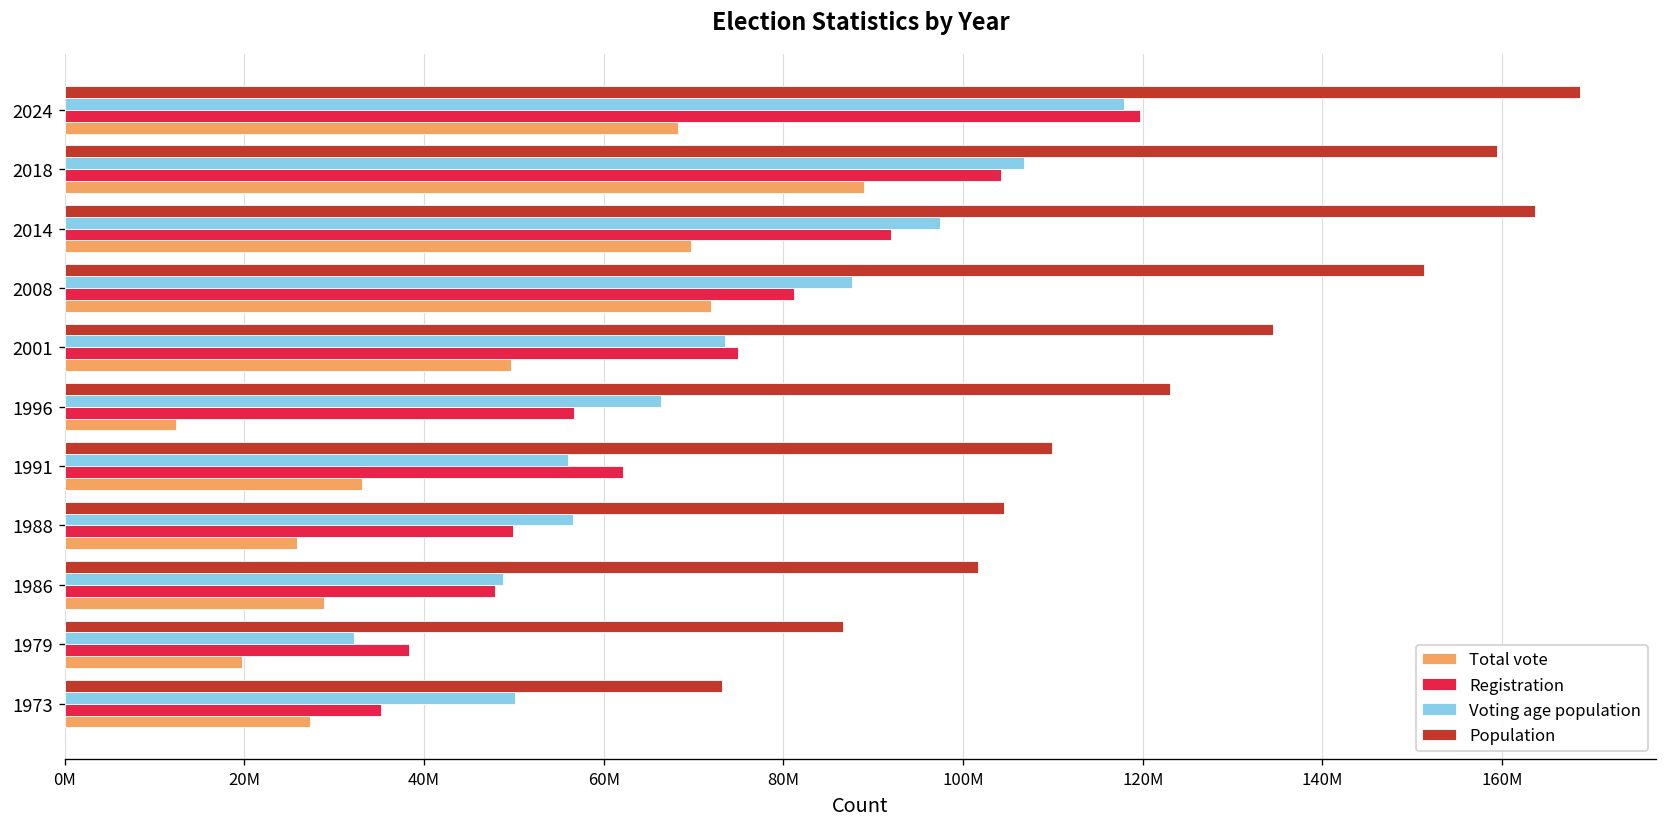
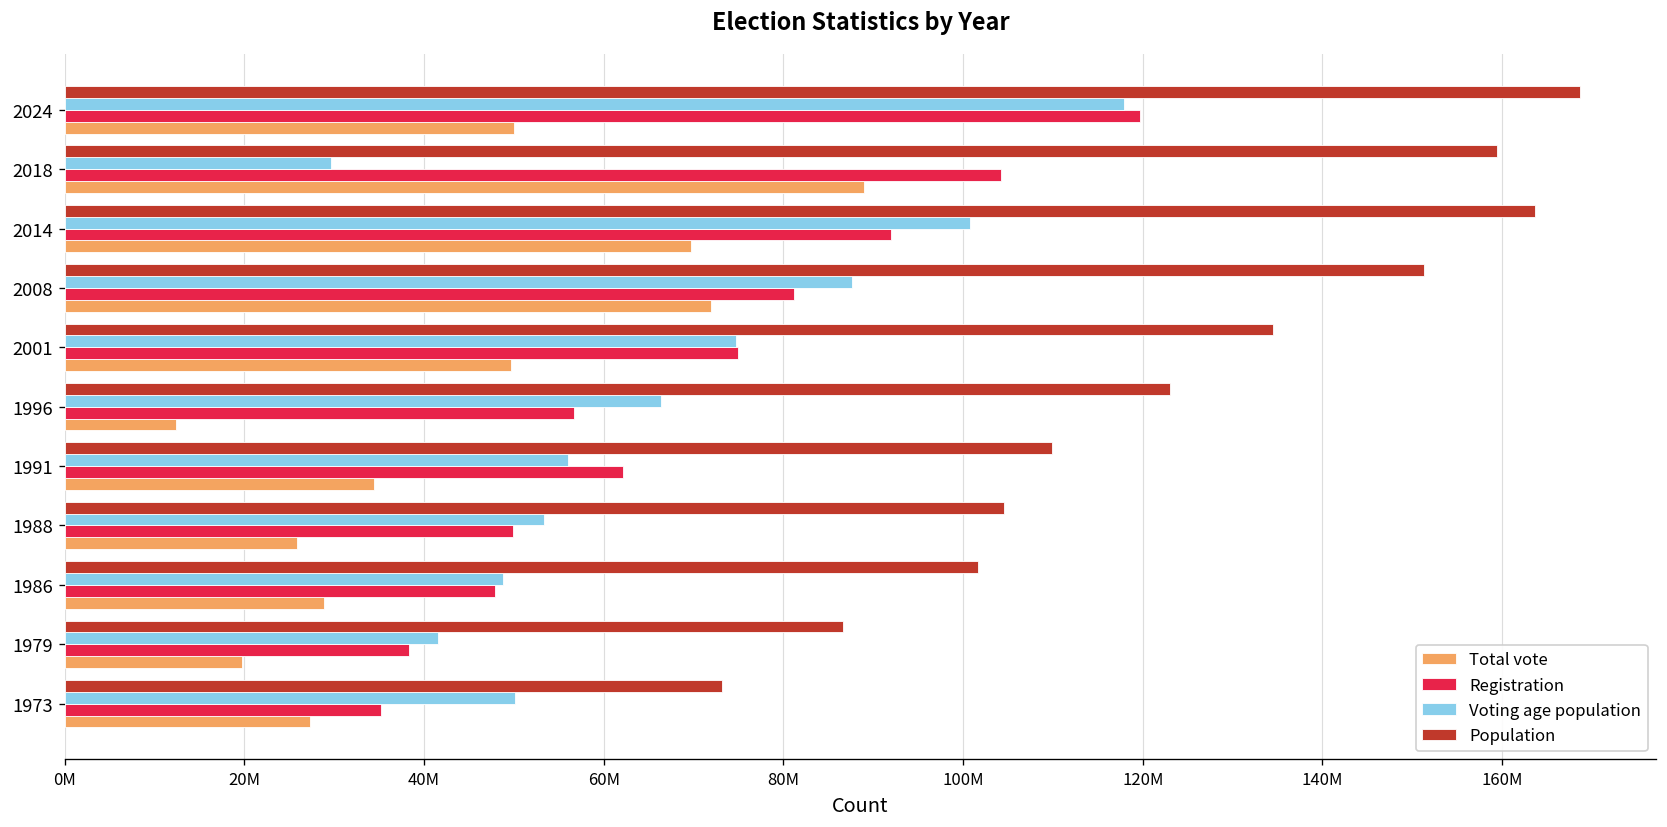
  {
    "Total vote": {
-     "2024": 68000000,
+     "2024": 50000000,
      "2018": 89000000,
      "2014": 70000000,
      "2008": 72000000,
      "2001": 50000000,
      "1996": 12000000,
-     "1991": 33000000,
+     "1991": 34000000,
      "1988": 26000000,
      "1986": 29000000,
      "1979": 20000000,
      "1973": 27000000
    },
    "Voting age population": {
      "2024": 118000000,
-     "2018": 107000000,
-     "2014": 97000000,
+     "2018": 30000000,
+     "2014": 101000000,
      "2008": 88000000,
-     "2001": 73000000,
+     "2001": 75000000,
      "1996": 66000000,
      "1991": 56000000,
-     "1988": 57000000,
+     "1988": 53000000,
      "1986": 49000000,
-     "1979": 32000000,
+     "1979": 42000000,
      "1973": 50000000
    }
  }
